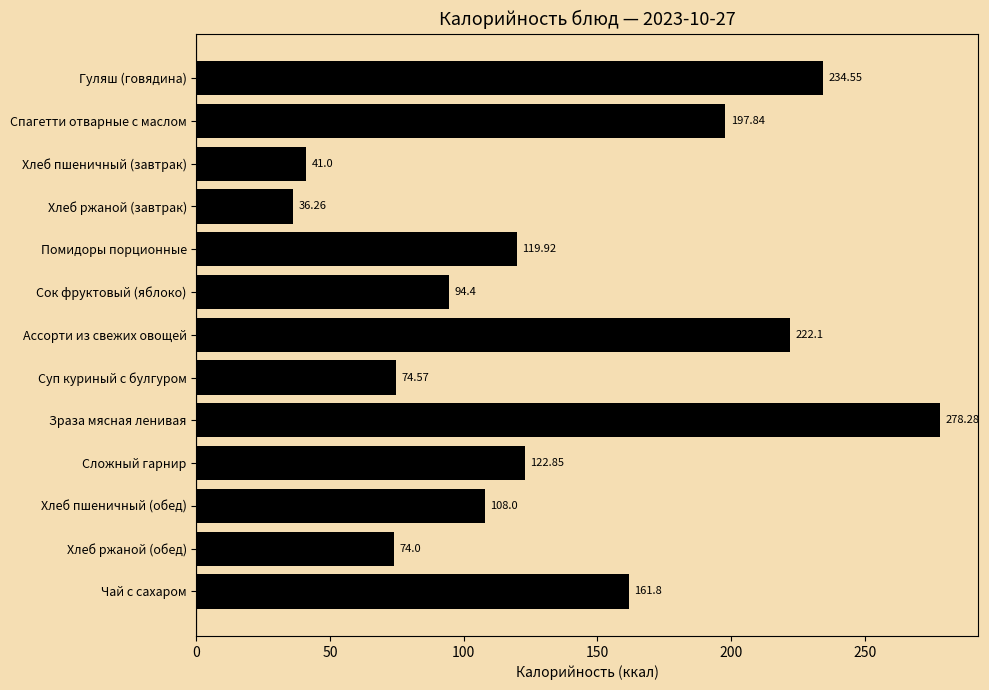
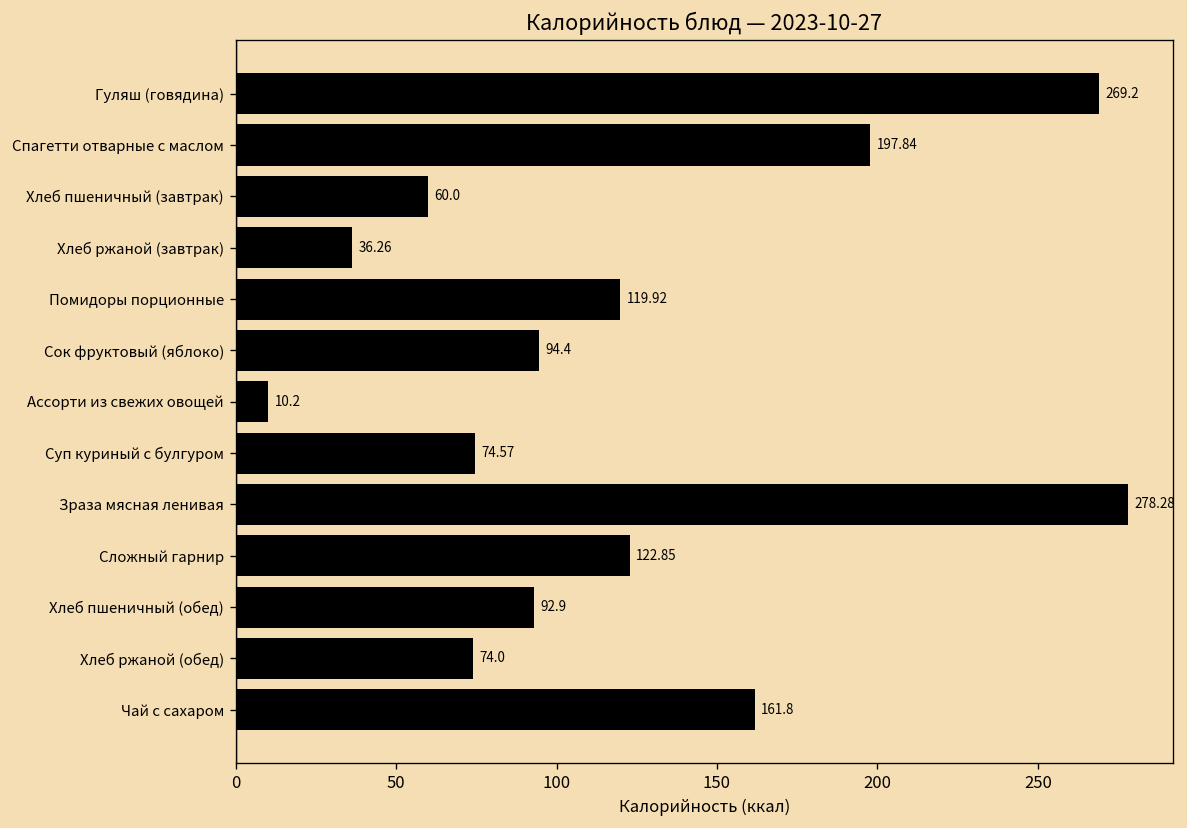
  {
-   "Гуляш (говядина)": 234.55,
+   "Гуляш (говядина)": 269.2,
    "Спагетти отварные с маслом": 197.84,
-   "Хлеб пшеничный (завтрак)": 41.0,
+   "Хлеб пшеничный (завтрак)": 60.0,
    "Хлеб ржаной (завтрак)": 36.26,
    "Помидоры порционные": 119.92,
    "Сок фруктовый (яблоко)": 94.4,
-   "Ассорти из свежих овощей": 222.1,
+   "Ассорти из свежих овощей": 10.2,
    "Суп куриный с булгуром": 74.57,
    "Зраза мясная ленивая": 278.28,
    "Сложный гарнир": 122.85,
-   "Хлеб пшеничный (обед)": 108.0,
+   "Хлеб пшеничный (обед)": 92.9,
    "Хлеб ржаной (обед)": 74.0,
    "Чай с сахаром": 161.8
  }
